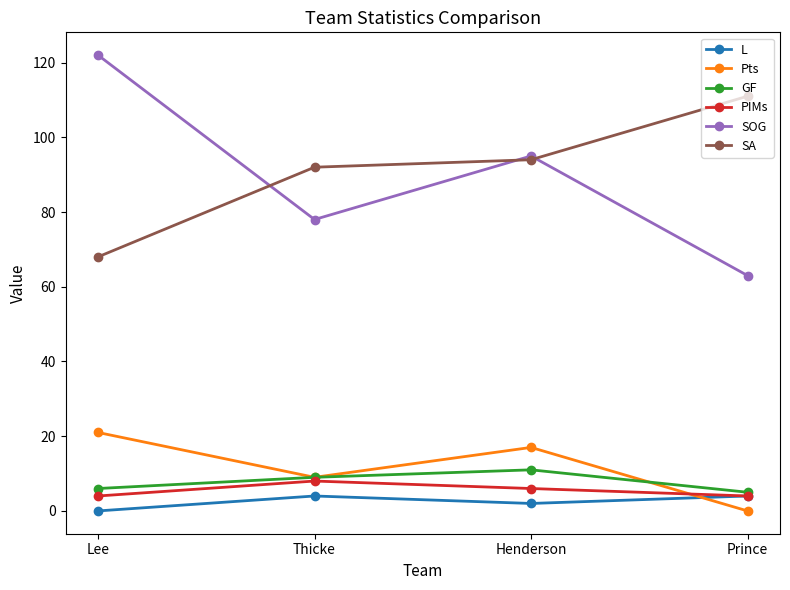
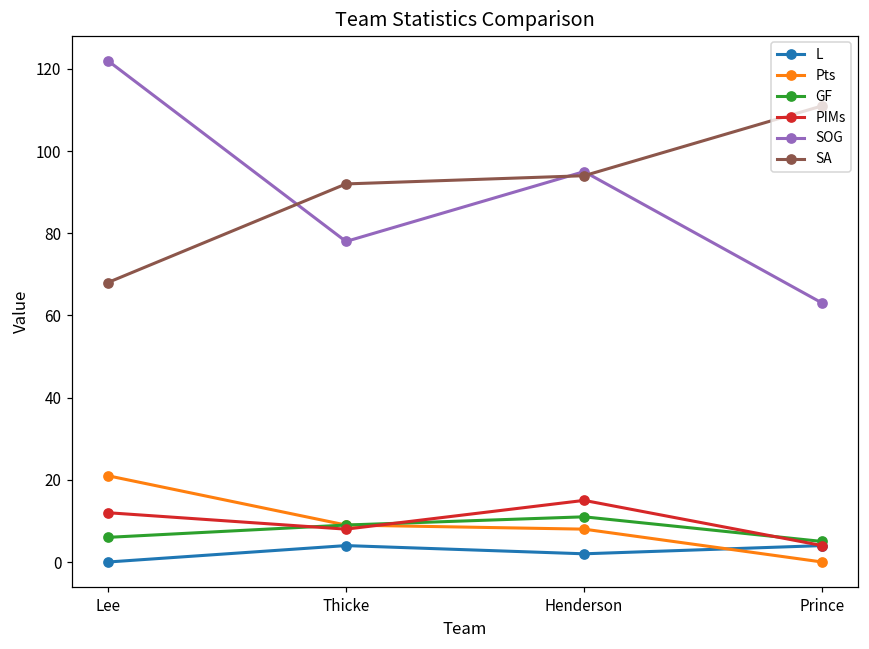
  {
    "L": {
      "Lee": 0,
      "Thicke": 4,
      "Henderson": 2
    },
    "Pts": {
      "Lee": 21,
-     "Henderson": 17,
+     "Henderson": 8,
      "Prince": 0
    },
    "GF": {
      "Lee": 6,
      "Henderson": 11,
      "Prince": 5
    },
    "PIMs": {
-     "Lee": 4,
+     "Lee": 12,
      "Thicke": 8,
-     "Henderson": 6
+     "Henderson": 15
    },
    "SOG": {
      "Lee": 122,
      "Thicke": 78,
      "Henderson": 95,
      "Prince": 63
    },
    "SA": {
      "Lee": 68,
      "Thicke": 92,
      "Henderson": 94
    }
  }
